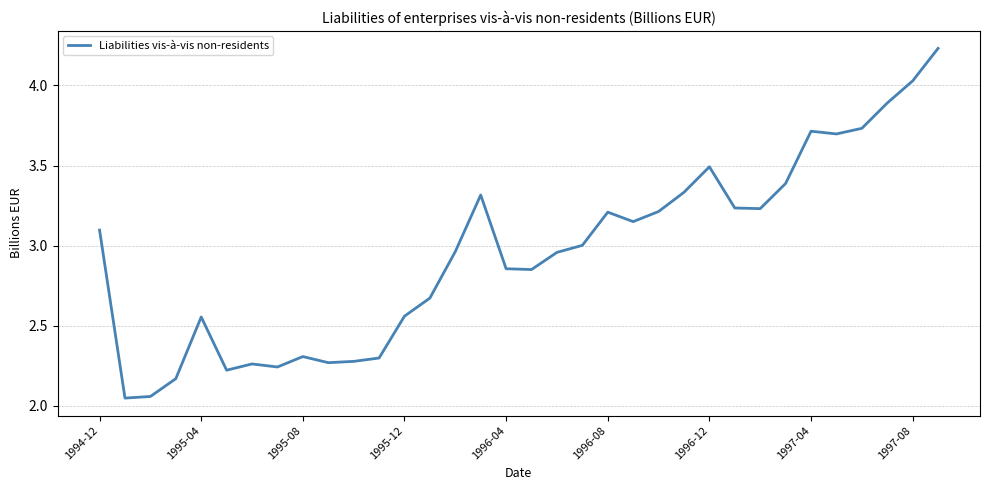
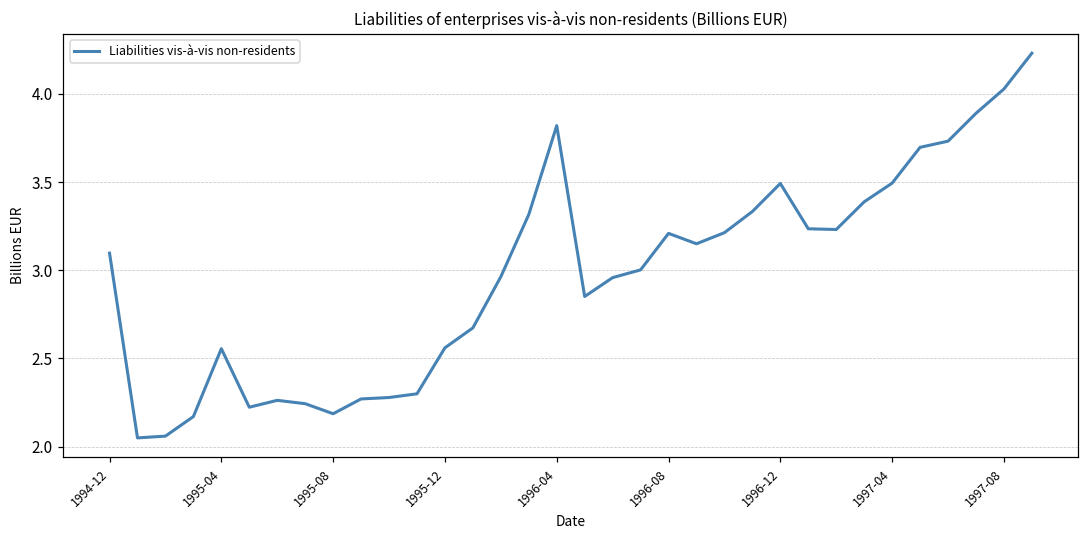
  {
    "1994-12": 3.10,
    "1995-04": 2.56,
-   "1995-08": 2.31,
+   "1995-08": 2.19,
    "1995-12": 2.56,
-   "1996-04": 2.86,
+   "1996-04": 3.82,
    "1996-08": 3.21,
    "1996-12": 3.49,
-   "1997-04": 3.71,
+   "1997-04": 3.49,
    "1997-08": 4.03
  }
